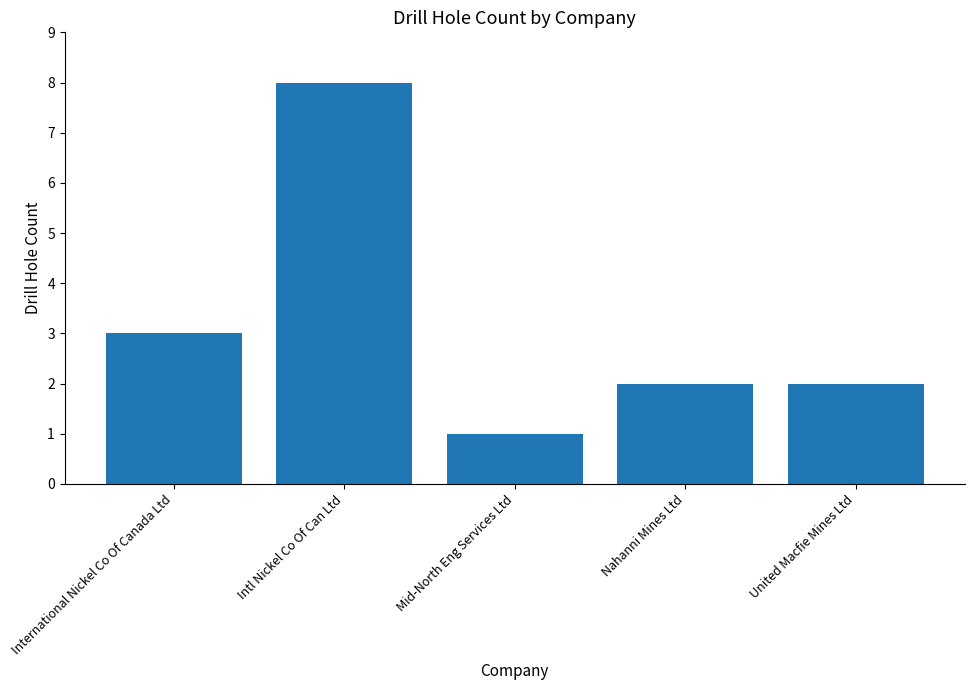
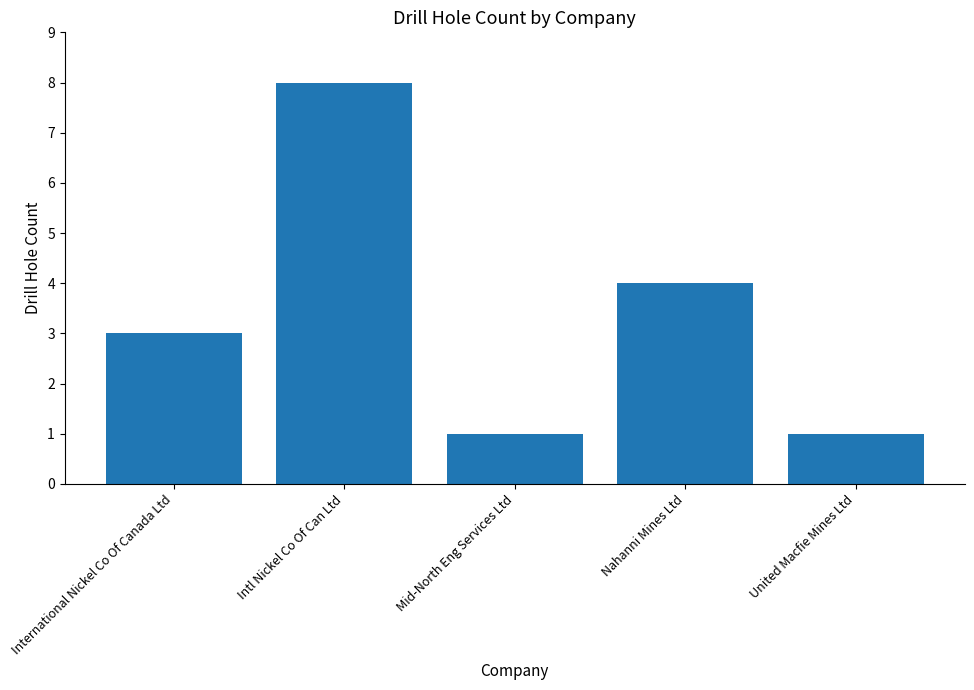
  {
    "International Nickel Co Of Canada Ltd": 3,
    "Intl Nickel Co Of Can Ltd": 8,
    "Mid-North Eng Services Ltd": 1,
-   "Nahanni Mines Ltd": 2,
-   "United Macfie Mines Ltd": 2
+   "Nahanni Mines Ltd": 4,
+   "United Macfie Mines Ltd": 1
  }
